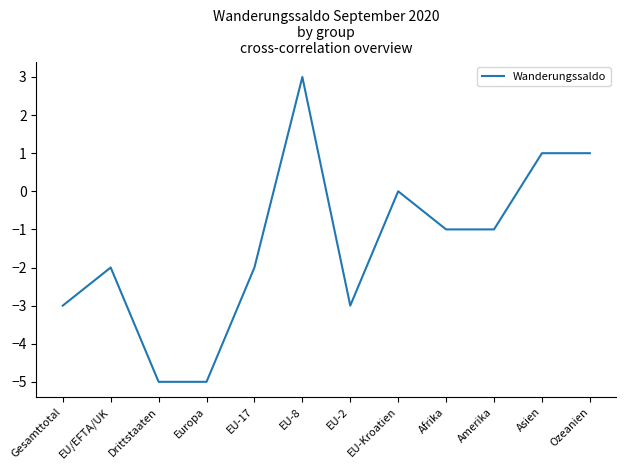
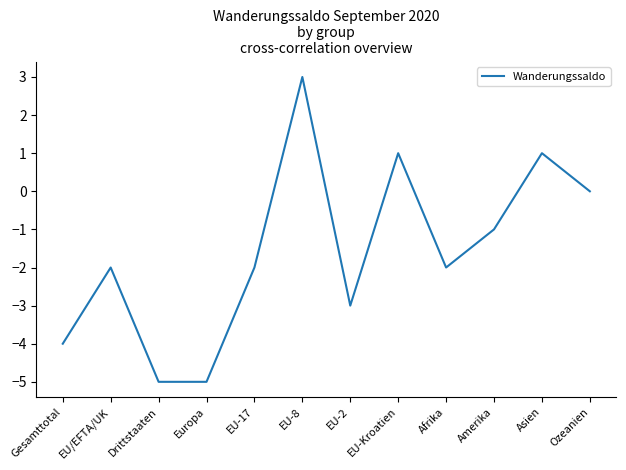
  {
-   "Gesamttotal": -3,
+   "Gesamttotal": -4,
    "EU/EFTA/UK": -2,
    "Drittstaaten": -5,
    "Europa": -5,
    "EU-17": -2,
    "EU-8": 3,
    "EU-2": -3,
-   "EU-Kroatien": 0,
-   "Afrika": -1,
+   "EU-Kroatien": 1,
+   "Afrika": -2,
    "Amerika": -1,
    "Asien": 1,
-   "Ozeanien": 1
+   "Ozeanien": 0
  }
